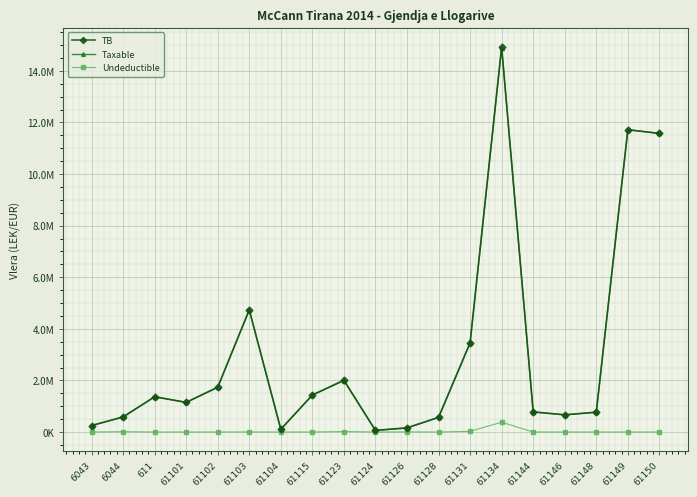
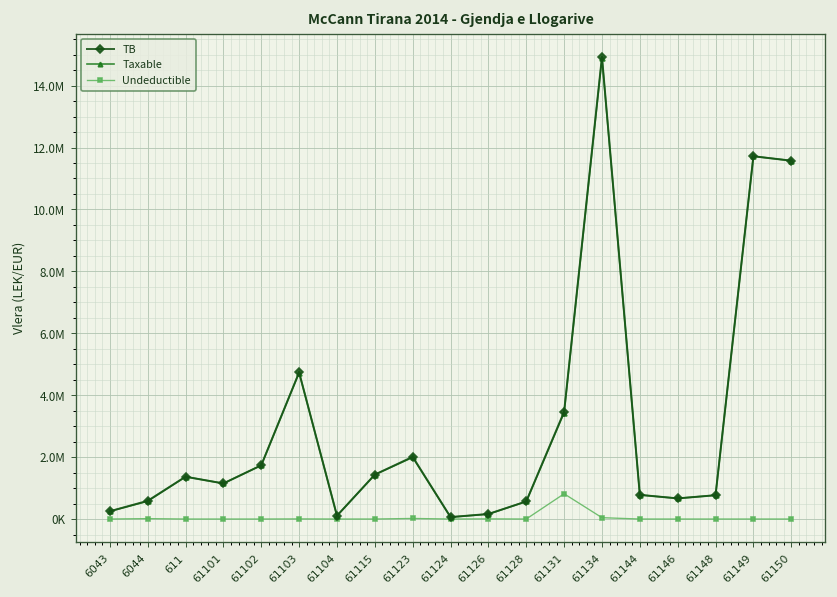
  {
    "Undeductible": {
      "6043": 0,
      "6044": 0,
      "611": 0,
      "61101": 0,
      "61102": 0,
      "61103": 0,
      "61104": 0,
      "61115": 0,
      "61123": 0,
      "61126": 0,
      "61128": 0,
-     "61131": 0,
-     "61134": 400000,
+     "61131": 800000,
+     "61134": 0,
      "61144": 0,
      "61146": 0,
      "61148": 0,
      "61149": 0,
      "61150": 0
    }
  }
